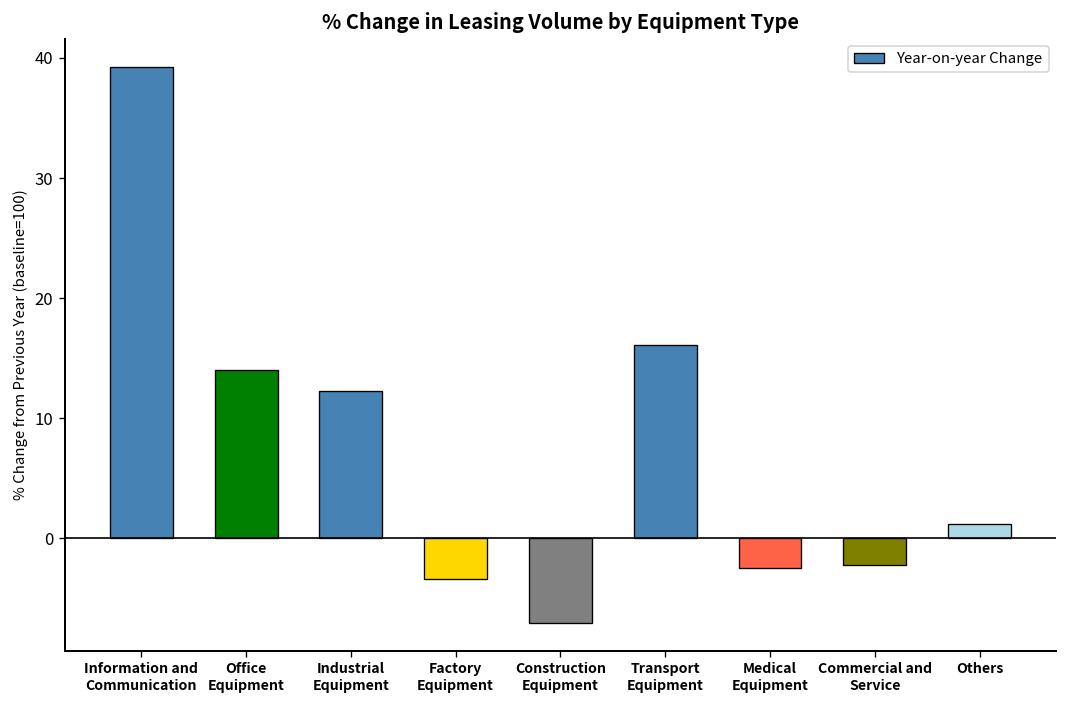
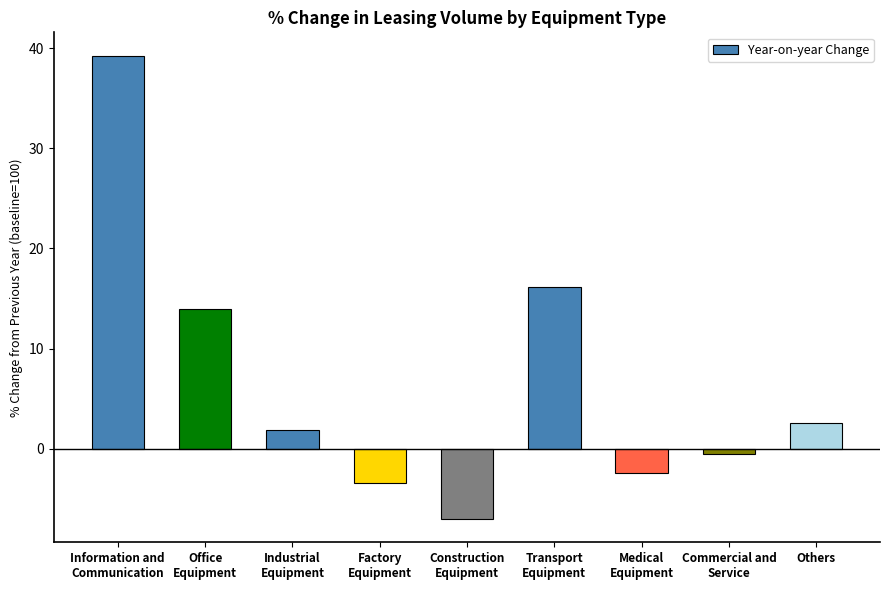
  {
    "Information and Communication": 39.3,
    "Office Equipment": 14.0,
-   "Industrial Equipment": 12.2,
+   "Industrial Equipment": 1.9,
    "Factory Equipment": -3.4,
    "Construction Equipment": -7.0,
    "Transport Equipment": 16.1,
    "Medical Equipment": -2.5,
-   "Commercial and Service": -2.2,
-   "Others": 1.2
+   "Commercial and Service": -0.6,
+   "Others": 2.6
  }
